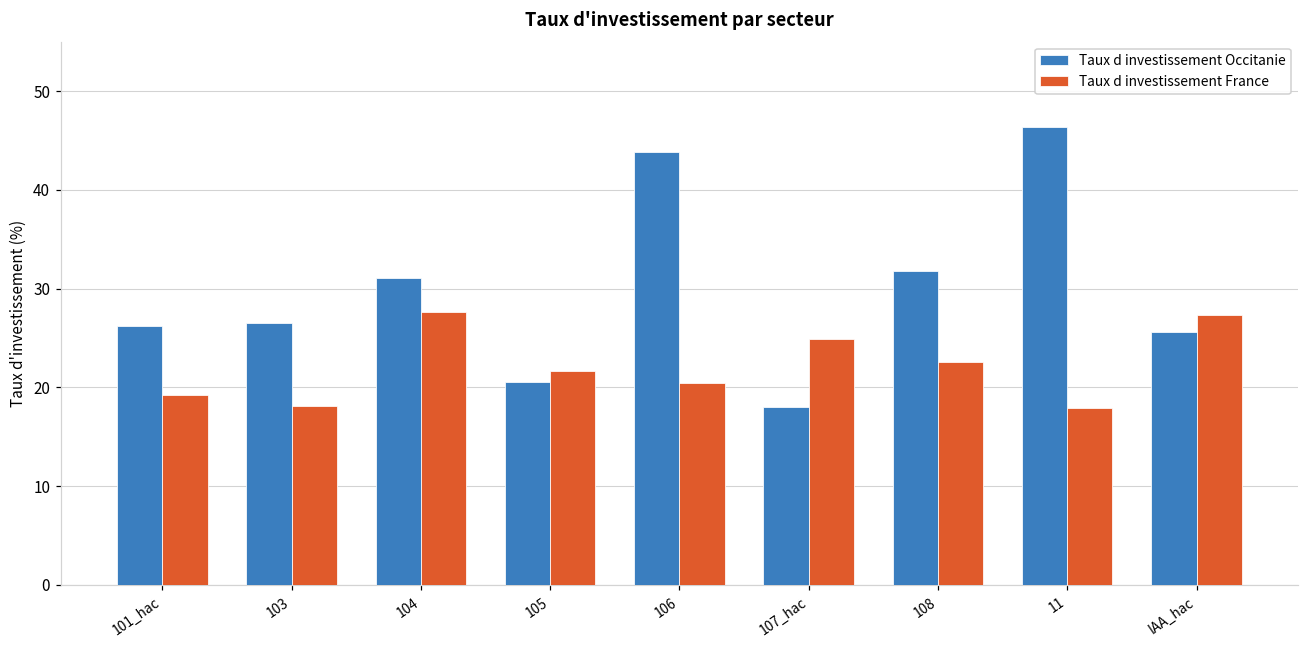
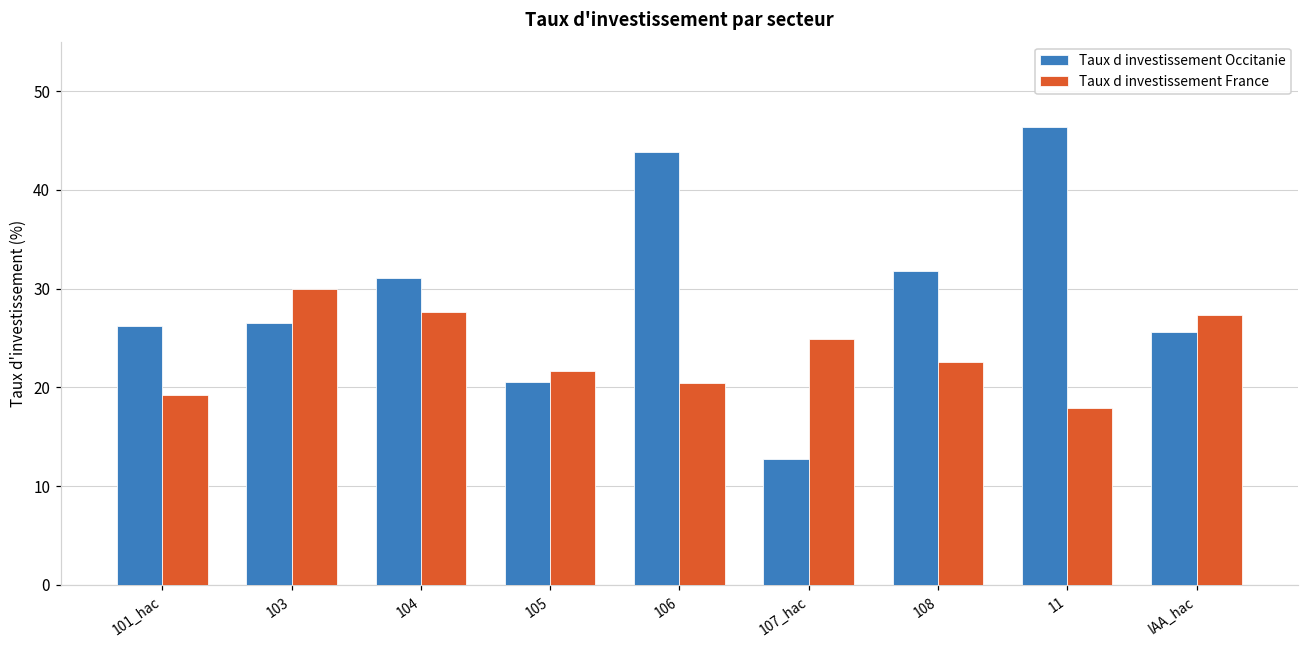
  {
    "Taux d investissement Occitanie": {
      "101_hac": 26,
      "103": 26,
      "104": 31,
      "105": 20,
      "106": 44,
-     "107_hac": 18,
+     "107_hac": 13,
      "108": 32,
      "11": 46,
      "IAA_hac": 26
    },
    "Taux d investissement France": {
      "101_hac": 19,
-     "103": 18,
+     "103": 30,
      "104": 28,
      "105": 22,
      "106": 20,
      "107_hac": 25,
      "108": 23,
      "11": 18,
      "IAA_hac": 27
    }
  }
